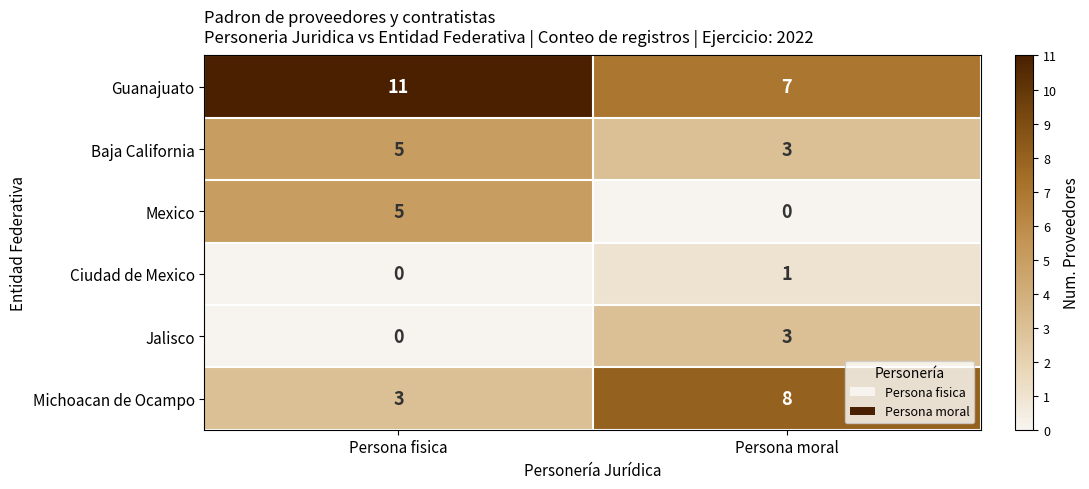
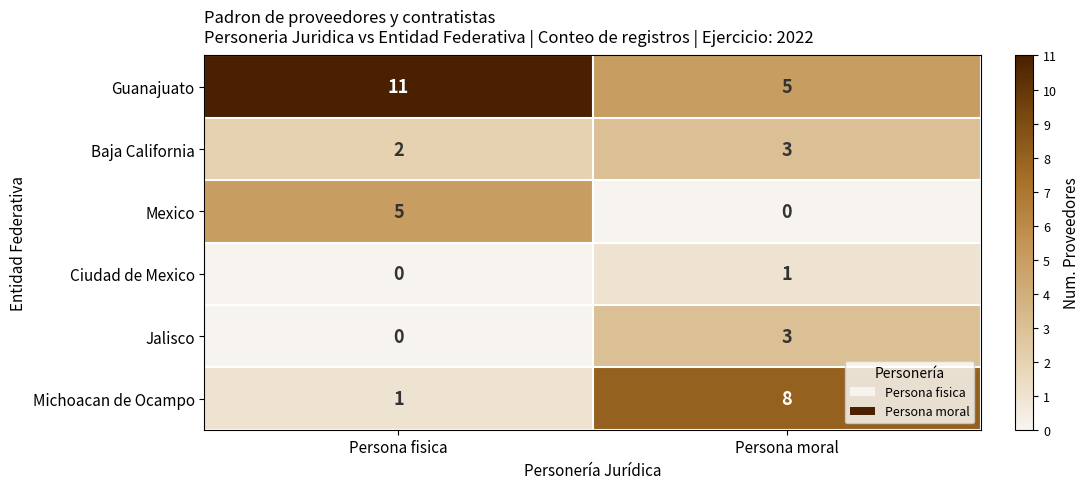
  {
    "Guanajuato": {
      "Persona fisica": 11,
-     "Persona moral": 7
+     "Persona moral": 5
    },
    "Baja California": {
-     "Persona fisica": 5,
+     "Persona fisica": 2,
      "Persona moral": 3
    },
    "Mexico": {
      "Persona fisica": 5,
      "Persona moral": 0
    },
    "Ciudad de Mexico": {
      "Persona fisica": 0,
      "Persona moral": 1
    },
    "Jalisco": {
      "Persona fisica": 0,
      "Persona moral": 3
    },
    "Michoacan de Ocampo": {
-     "Persona fisica": 3,
+     "Persona fisica": 1,
      "Persona moral": 8
    }
  }
